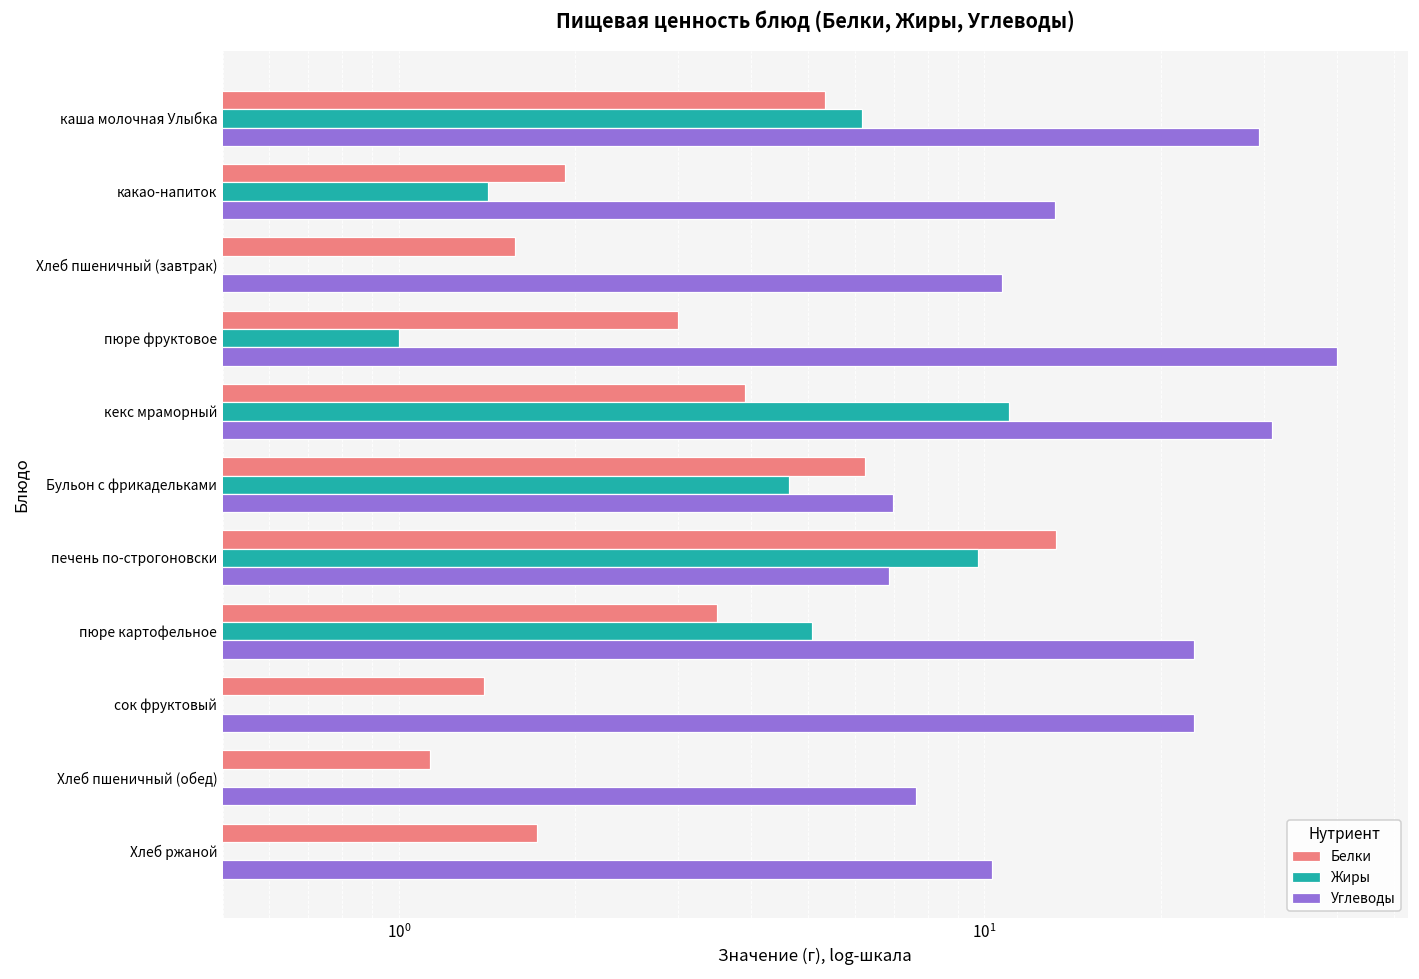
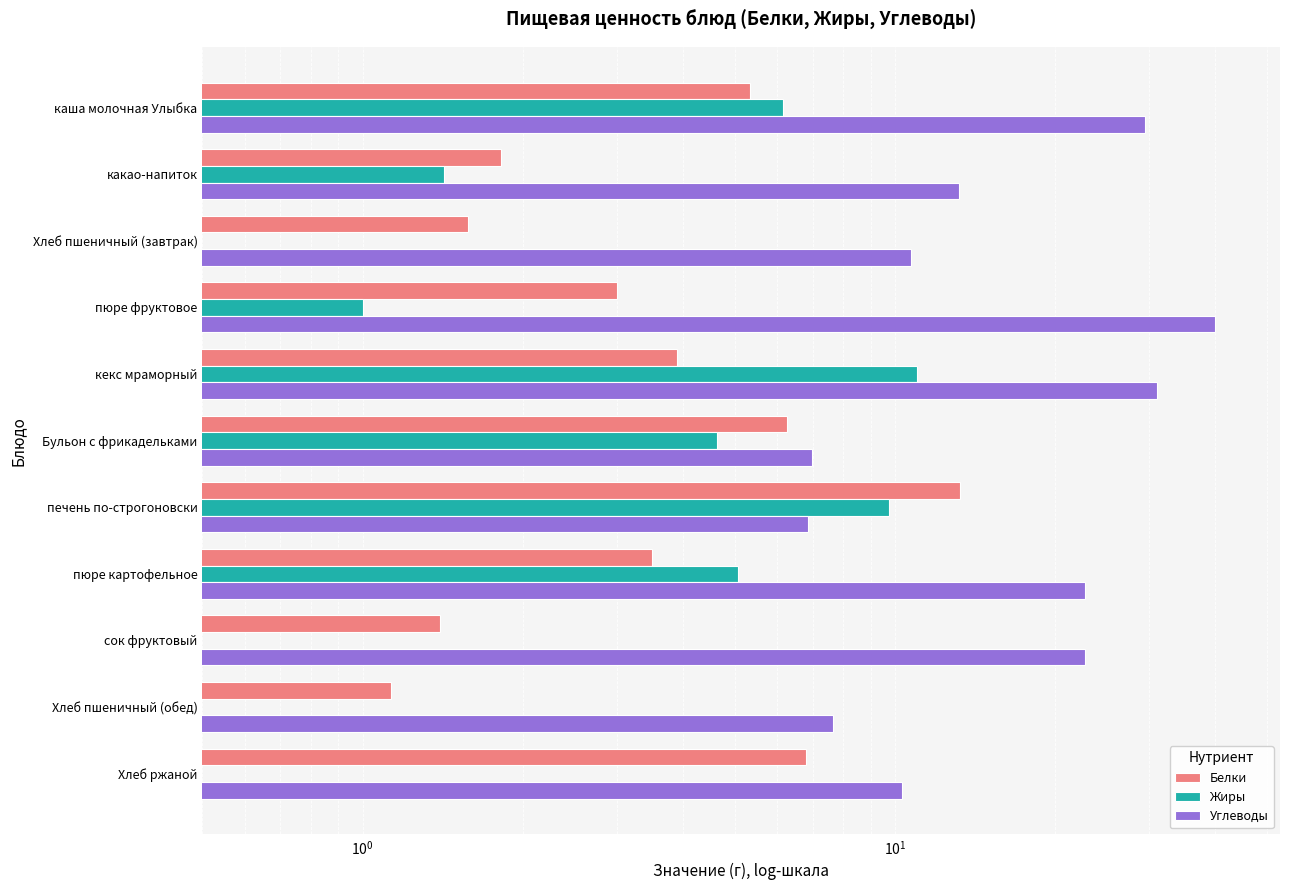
  {
    "Белки": {
      "каша молочная Улыбка": 5.3,
-     "какао-напиток": 1.92,
+     "какао-напиток": 1.82,
      "Хлеб пшеничный (завтрак)": 1.58,
      "пюре фруктовое": 3.0,
      "кекс мраморный": 3.9,
      "Бульон с фрикадельками": 6.3,
      "печень по-строгоновски": 13.3,
      "пюре картофельное": 3.5,
      "сок фруктовый": 1.40,
      "Хлеб пшеничный (обед)": 1.13,
-     "Хлеб ржаной": 1.72
+     "Хлеб ржаной": 6.8
    },
    "Жиры": {
      "каша молочная Улыбка": 6.2,
      "какао-напиток": 1.42,
      "пюре фруктовое": 1.00,
      "кекс мраморный": 11.0,
      "Бульон с фрикадельками": 4.6,
      "печень по-строгоновски": 9.8,
      "пюре картофельное": 5.1
    },
    "Углеводы": {
      "каша молочная Улыбка": 29,
      "какао-напиток": 13.2,
      "Хлеб пшеничный (завтрак)": 10.7,
      "пюре фруктовое": 40,
      "кекс мраморный": 31,
      "Бульон с фрикадельками": 7.0,
      "печень по-строгоновски": 6.9,
      "пюре картофельное": 22.8,
      "сок фруктовый": 22.8,
      "Хлеб пшеничный (обед)": 7.7,
      "Хлеб ржаной": 10.3
    }
  }
